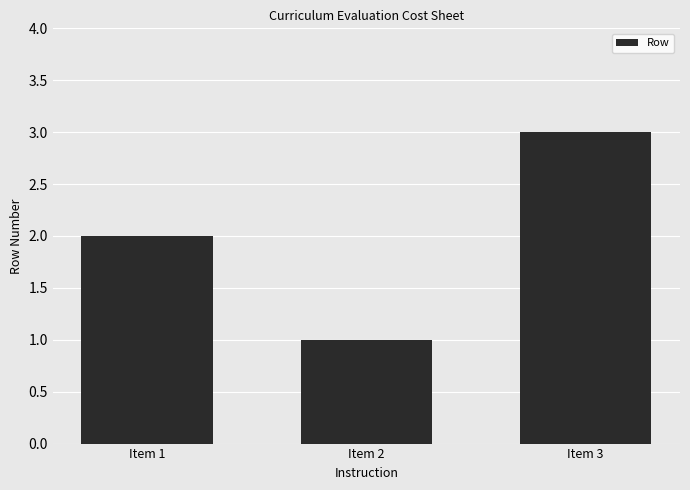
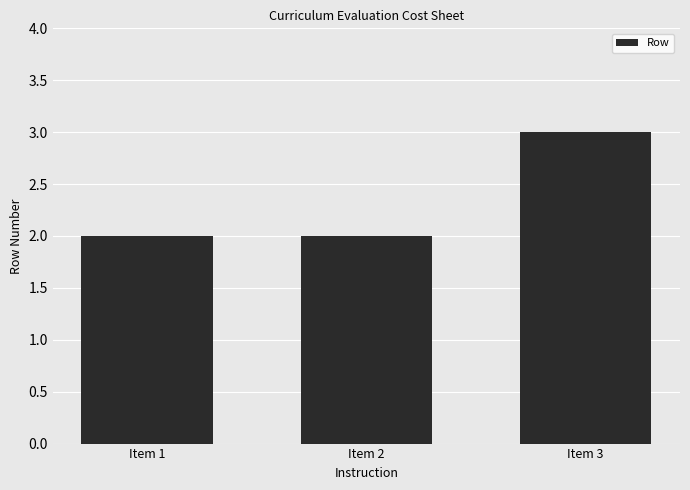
  {
    "Item 1": 2,
-   "Item 2": 1,
+   "Item 2": 2,
    "Item 3": 3
  }
